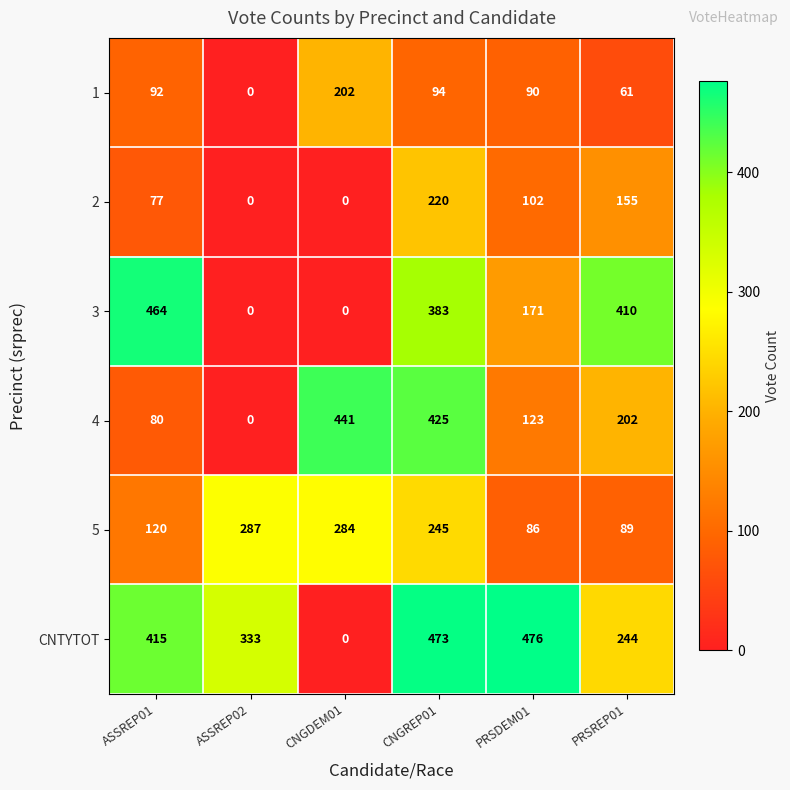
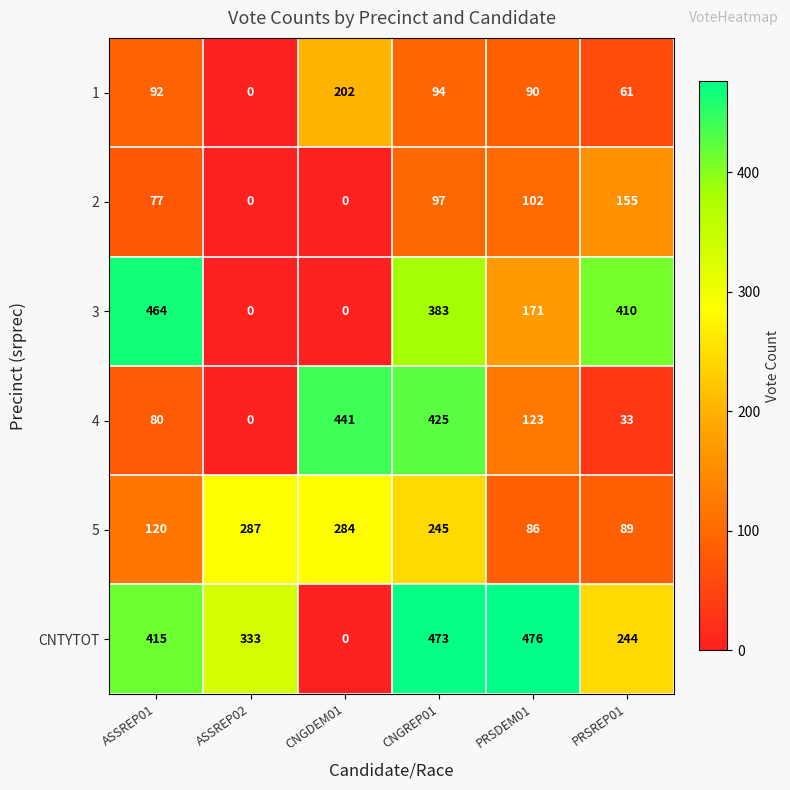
  {
    "1": {
      "ASSREP01": 92,
      "ASSREP02": 0,
      "CNGDEM01": 202,
      "CNGREP01": 94,
      "PRSDEM01": 90,
      "PRSREP01": 61
    },
    "2": {
      "ASSREP01": 77,
      "ASSREP02": 0,
      "CNGDEM01": 0,
-     "CNGREP01": 220,
+     "CNGREP01": 97,
      "PRSDEM01": 102,
      "PRSREP01": 155
    },
    "3": {
      "ASSREP01": 464,
      "ASSREP02": 0,
      "CNGDEM01": 0,
      "CNGREP01": 383,
      "PRSDEM01": 171,
      "PRSREP01": 410
    },
    "4": {
      "ASSREP01": 80,
      "ASSREP02": 0,
      "CNGDEM01": 441,
      "CNGREP01": 425,
      "PRSDEM01": 123,
-     "PRSREP01": 202
+     "PRSREP01": 33
    },
    "5": {
      "ASSREP01": 120,
      "ASSREP02": 287,
      "CNGDEM01": 284,
      "CNGREP01": 245,
      "PRSDEM01": 86,
      "PRSREP01": 89
    },
    "CNTYTOT": {
      "ASSREP01": 415,
      "ASSREP02": 333,
      "CNGDEM01": 0,
      "CNGREP01": 473,
      "PRSDEM01": 476,
      "PRSREP01": 244
    }
  }
